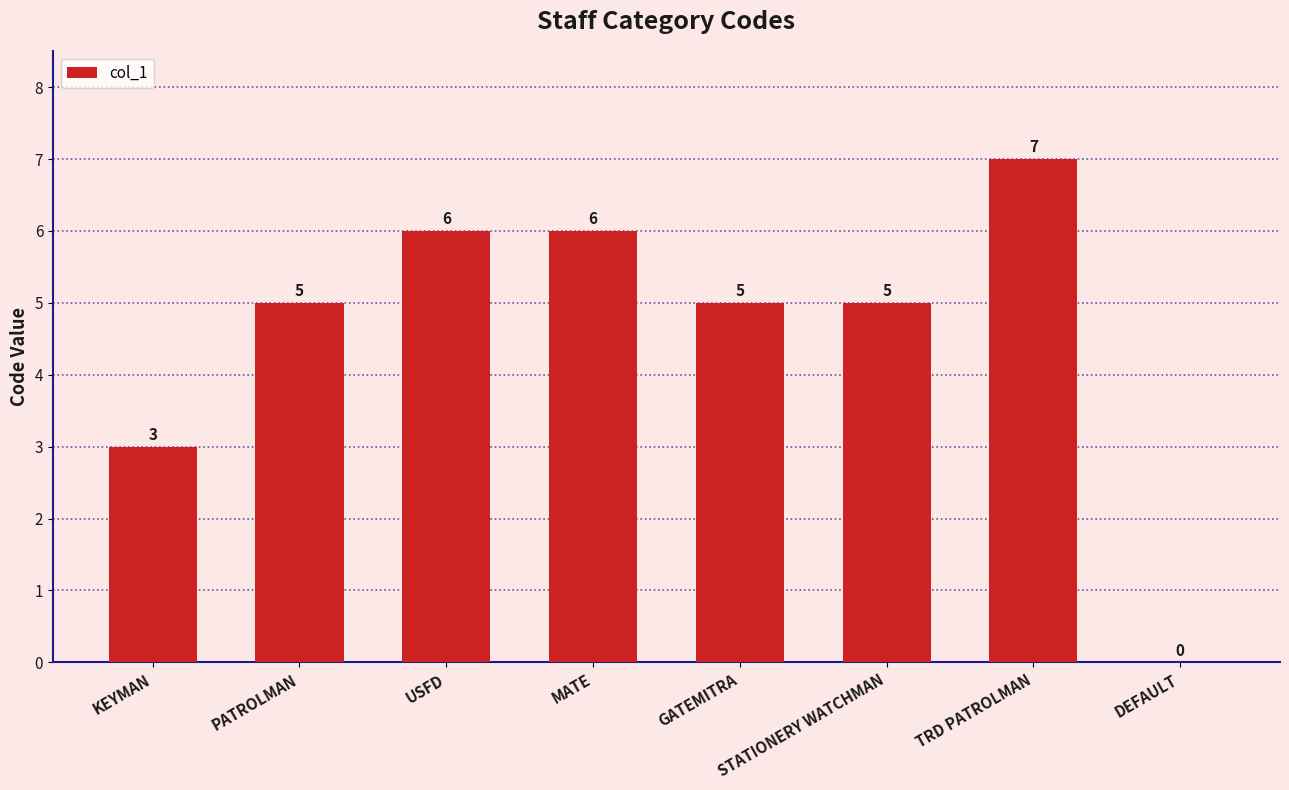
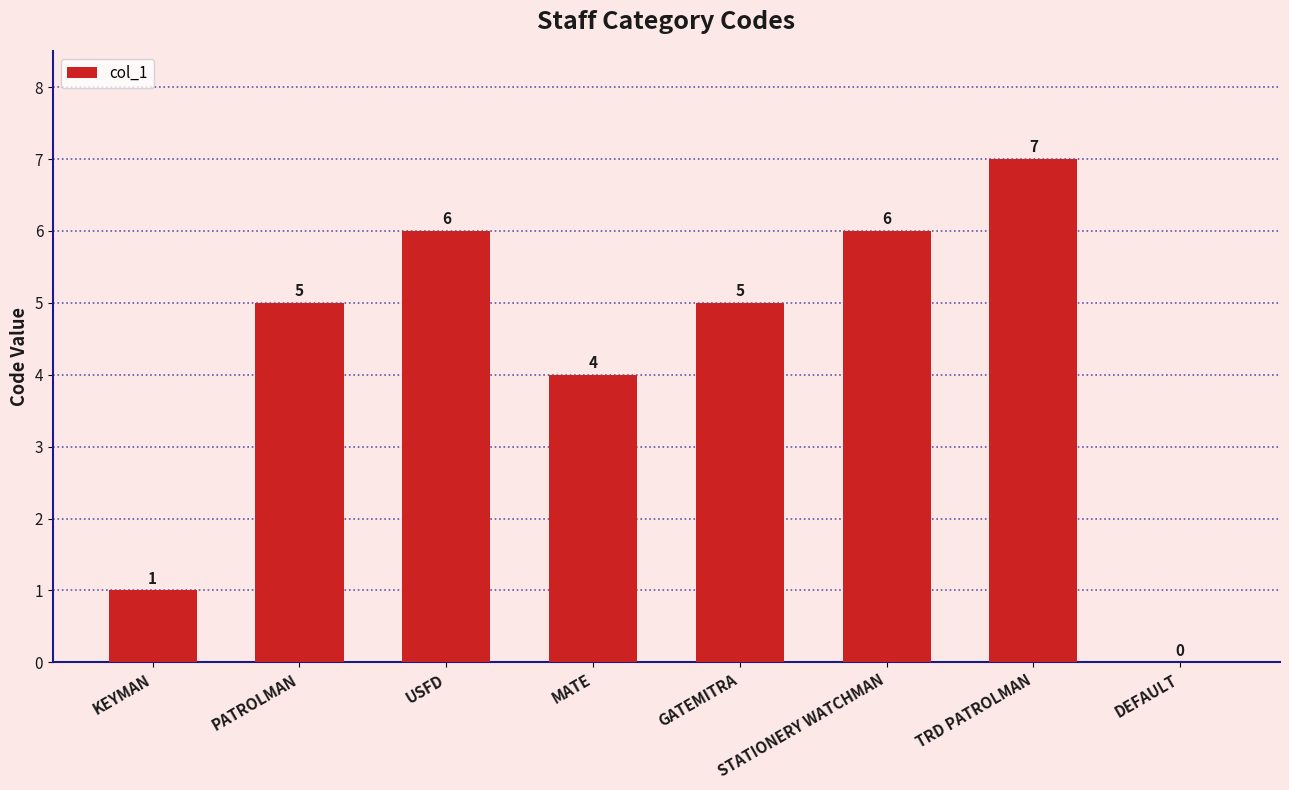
  {
-   "KEYMAN": 3,
+   "KEYMAN": 1,
    "PATROLMAN": 5,
    "USFD": 6,
-   "MATE": 6,
+   "MATE": 4,
    "GATEMITRA": 5,
-   "STATIONERY WATCHMAN": 5,
+   "STATIONERY WATCHMAN": 6,
    "TRD PATROLMAN": 7,
    "DEFAULT": 0
  }
